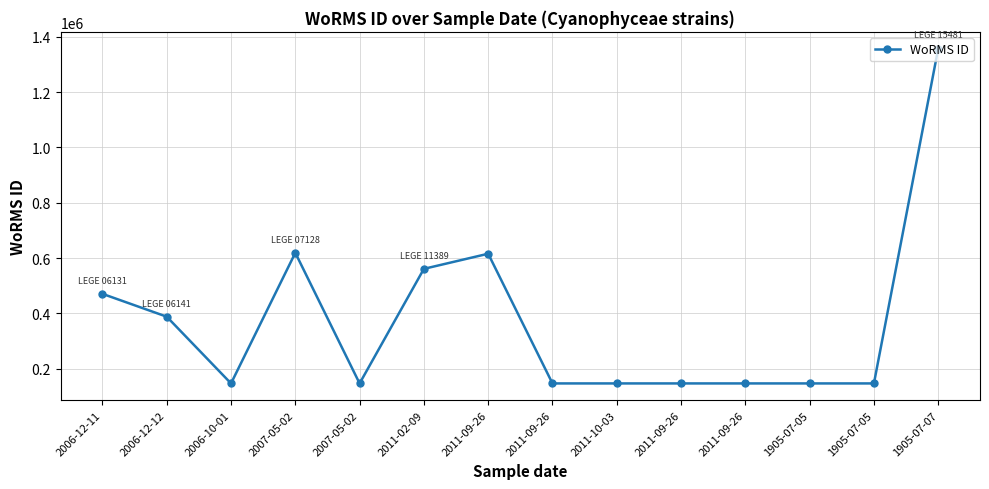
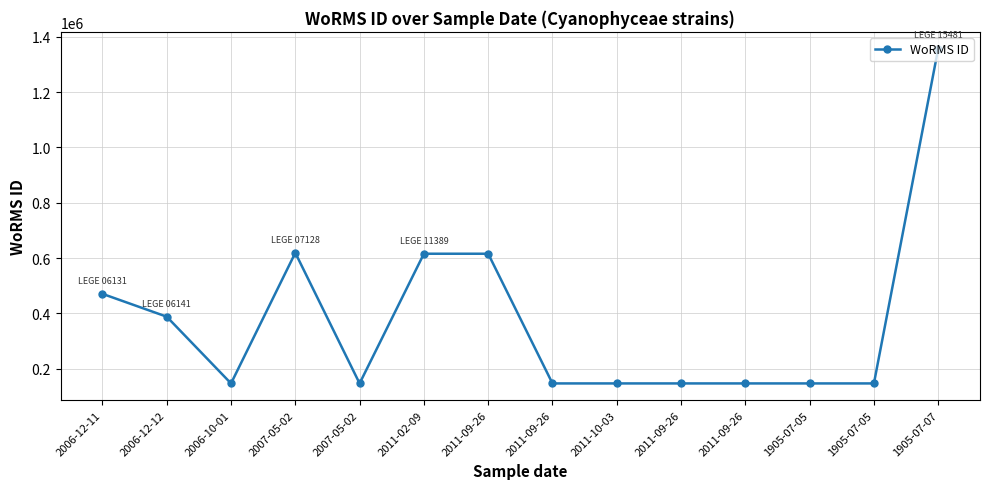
  {
    "2006-10-01": 150000,
-   "2011-02-09": 560000,
+   "2011-02-09": 620000,
    "2011-10-03": 150000
  }
